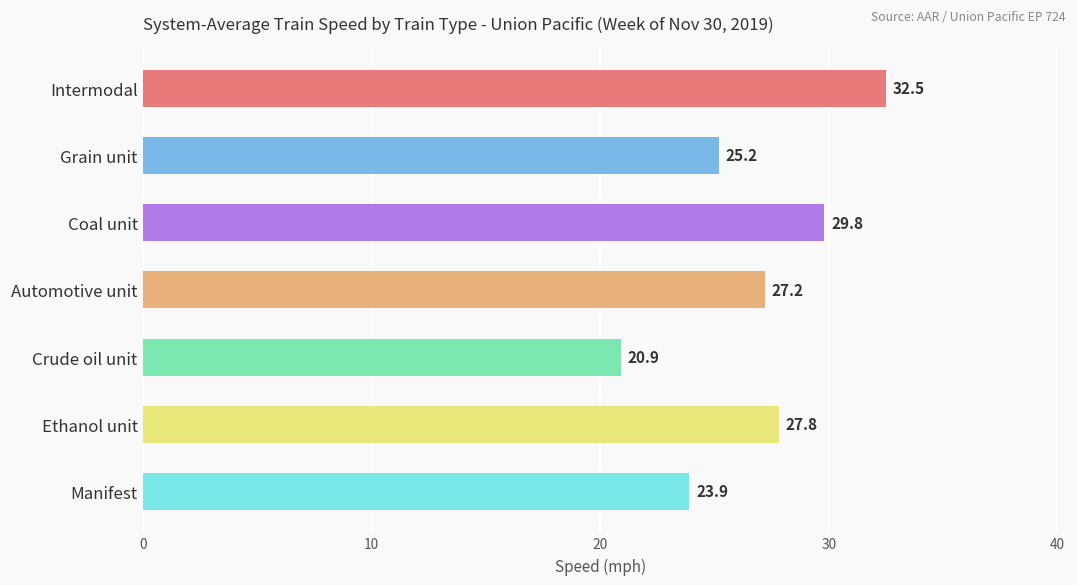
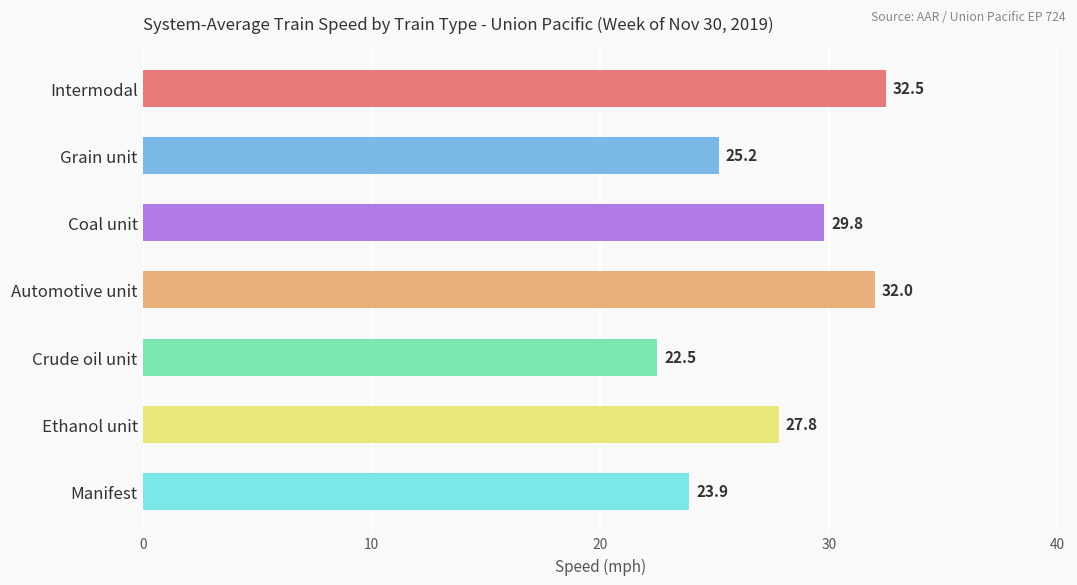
  {
    "Intermodal": 32.5,
    "Grain unit": 25.2,
    "Coal unit": 29.8,
-   "Automotive unit": 27.2,
-   "Crude oil unit": 20.9,
+   "Automotive unit": 32.0,
+   "Crude oil unit": 22.5,
    "Ethanol unit": 27.8,
    "Manifest": 23.9
  }
